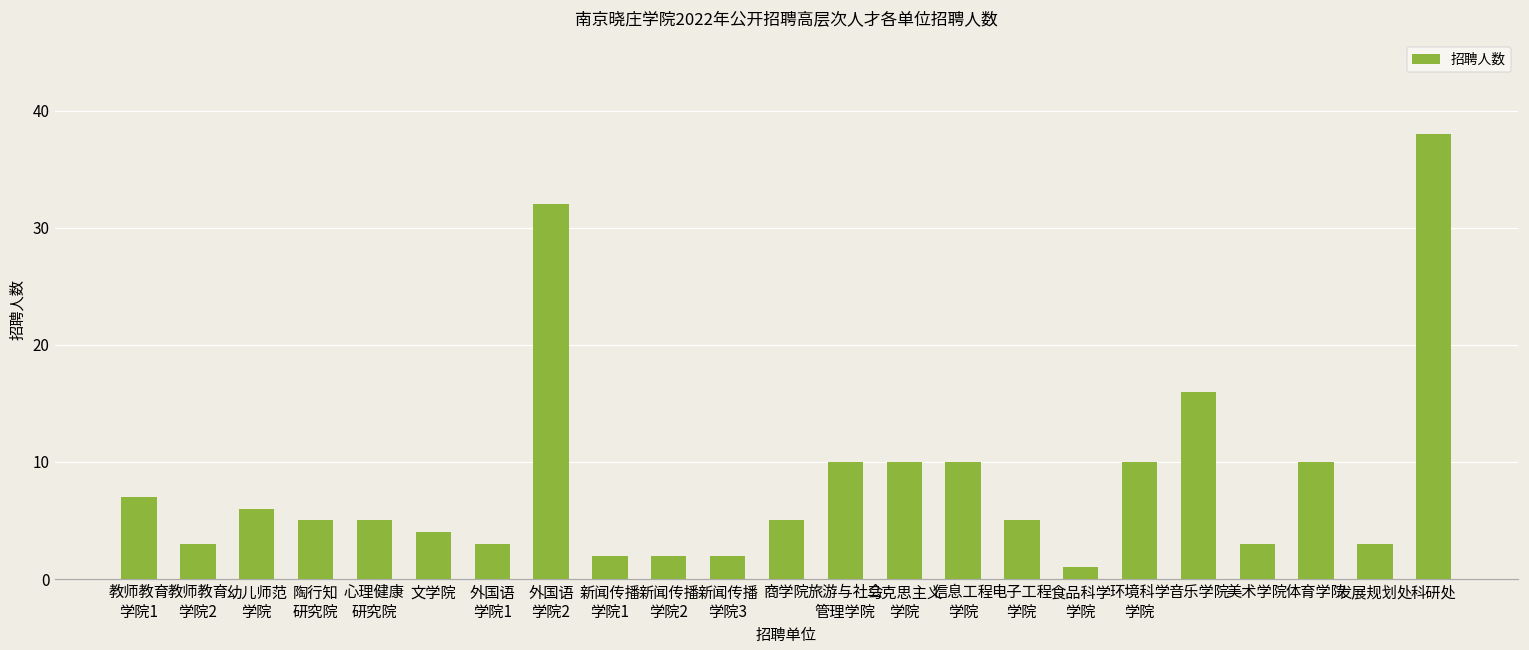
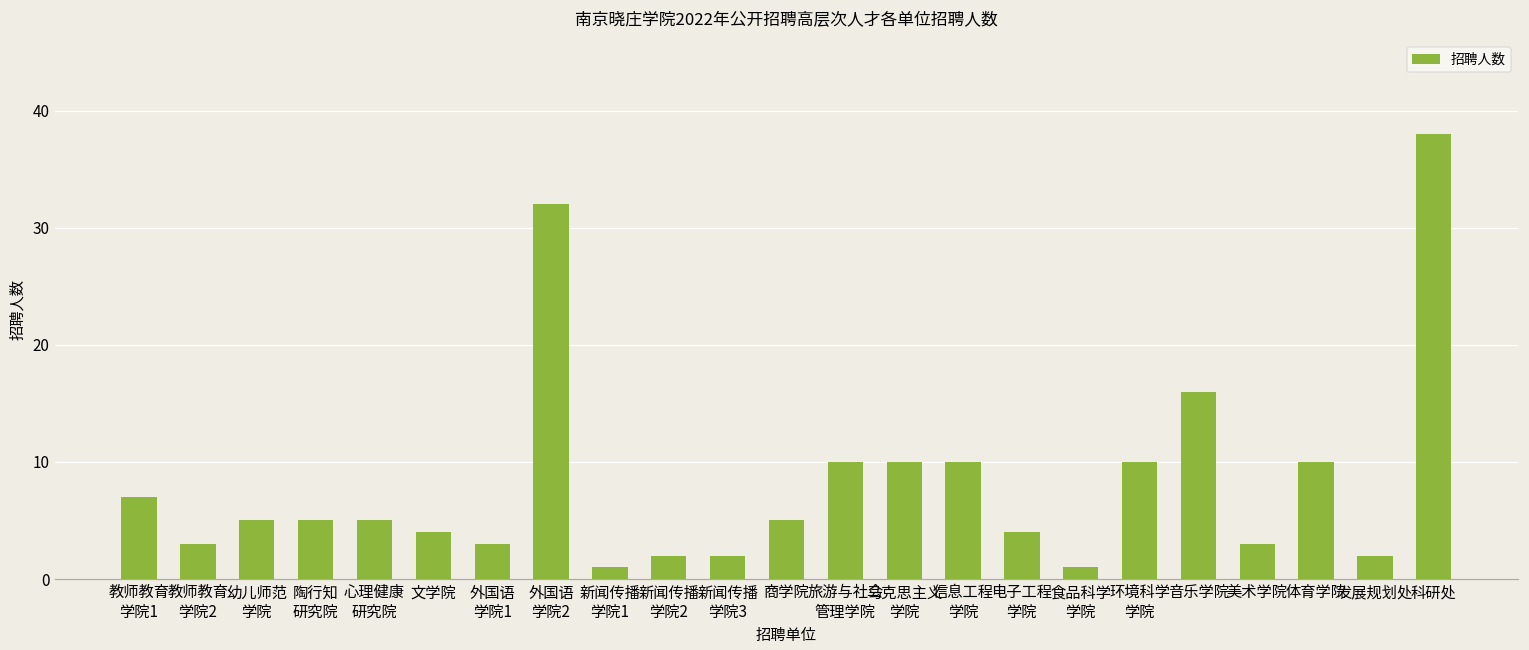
  {
    "教师教育 学院1": 7,
    "教师教育 学院2": 3,
-   "幼儿师范 学院": 6,
+   "幼儿师范 学院": 5,
    "陶行知 研究院": 5,
    "心理健康 研究院": 5,
    "文学院": 4,
    "外国语 学院1": 3,
    "外国语 学院2": 32,
-   "新闻传播 学院1": 2,
+   "新闻传播 学院1": 1,
    "新闻传播 学院2": 2,
    "新闻传播 学院3": 2,
    "商学院": 5,
-   "电子工程 学院": 5,
+   "电子工程 学院": 4,
    "食品科学 学院": 1,
    "环境科学 学院": 10,
    "音乐学院": 16,
    "美术学院": 3,
-   "发展规划处": 3,
+   "发展规划处": 2,
    "科研处": 38
  }
